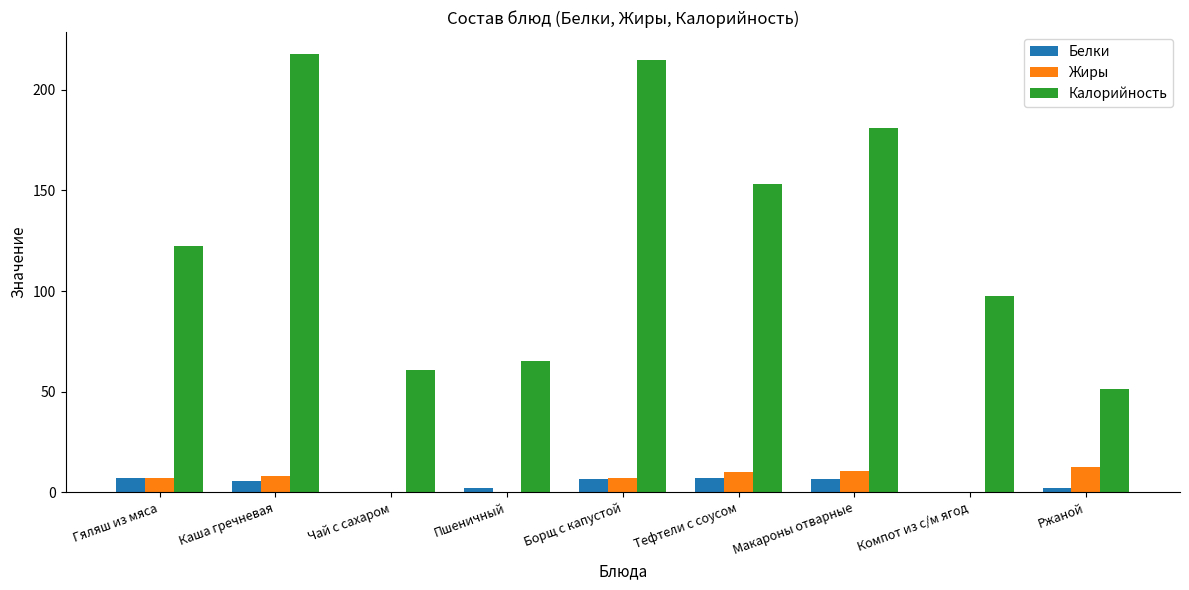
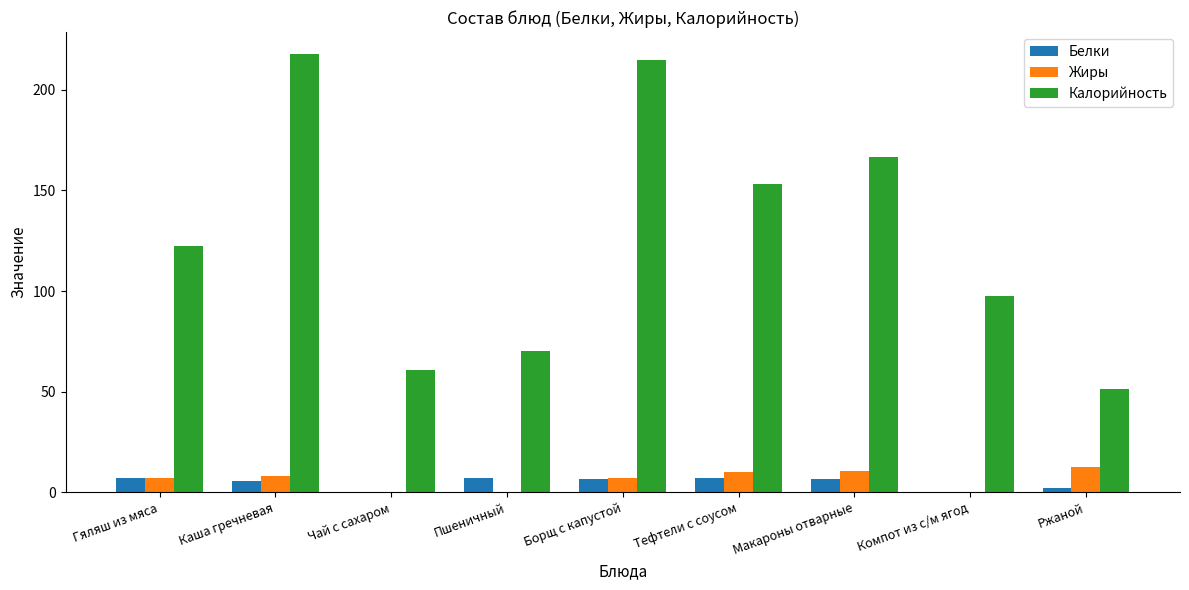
  {
    "Белки": {
      "Гяляш из мяса": 7,
      "Каша гречневая": 6,
-     "Пшеничный": 2,
+     "Пшеничный": 7,
      "Борщ с капустой": 7,
      "Тефтели с соусом": 7,
      "Макароны отварные": 7,
      "Ржаной": 2
    },
    "Жиры": {
      "Гяляш из мяса": 7,
      "Каша гречневая": 8,
      "Чай с сахаром": 0,
      "Борщ с капустой": 7,
      "Тефтели с соусом": 10,
      "Макароны отварные": 11,
      "Ржаной": 12
    },
    "Калорийность": {
      "Гяляш из мяса": 123,
      "Каша гречневая": 218,
      "Чай с сахаром": 61,
-     "Пшеничный": 65,
+     "Пшеничный": 70,
      "Борщ с капустой": 215,
      "Тефтели с соусом": 153,
-     "Макароны отварные": 181,
+     "Макароны отварные": 167,
      "Компот из с/м ягод": 97,
      "Ржаной": 51
    }
  }
